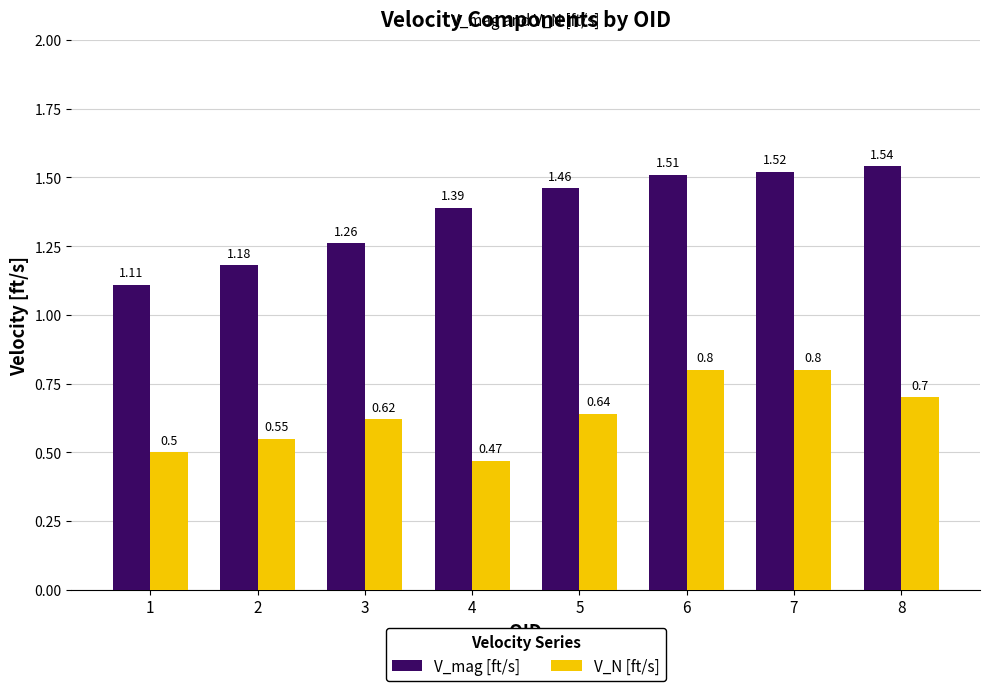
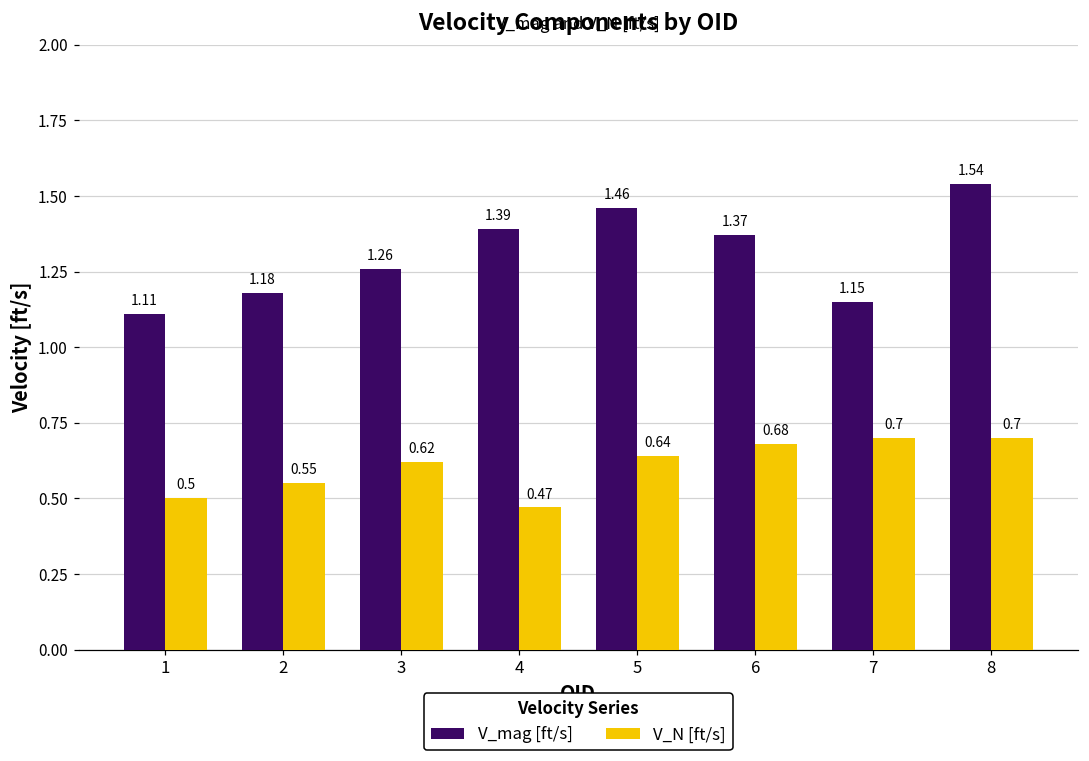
  {
    "V_mag [ft/s]": {
      "1": 1.11,
      "2": 1.18,
      "3": 1.26,
      "4": 1.39,
      "5": 1.46,
-     "6": 1.51,
-     "7": 1.52,
+     "6": 1.37,
+     "7": 1.15,
      "8": 1.54
    },
    "V_N [ft/s]": {
      "1": 0.5,
      "2": 0.55,
      "3": 0.62,
      "4": 0.47,
      "5": 0.64,
-     "6": 0.8,
-     "7": 0.8,
+     "6": 0.68,
+     "7": 0.7,
      "8": 0.7
    }
  }
